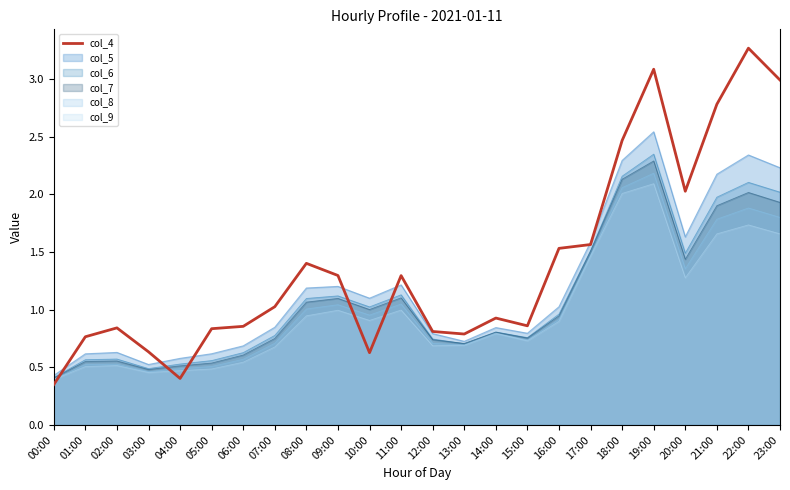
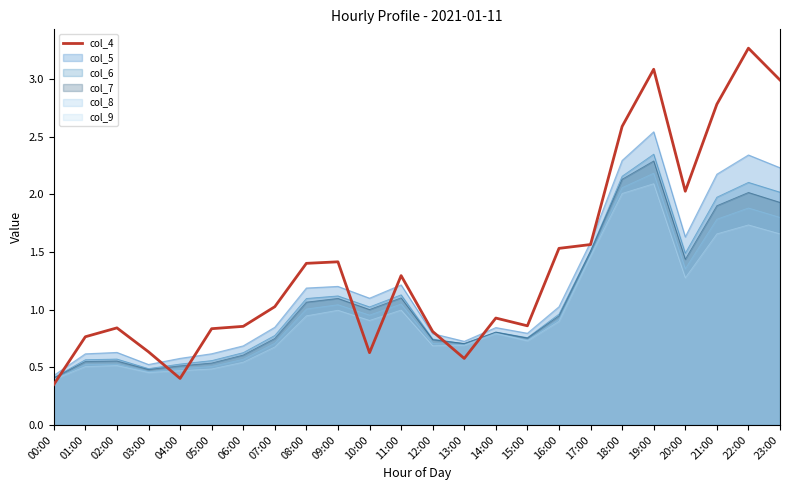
  {
    "col_4": {
      "00:00": 0.35,
      "01:00": 0.76,
      "02:00": 0.84,
      "03:00": 0.63,
      "04:00": 0.40,
      "05:00": 0.83,
      "06:00": 0.85,
      "07:00": 1.02,
      "08:00": 1.40,
-     "09:00": 1.30,
+     "09:00": 1.41,
      "10:00": 0.63,
      "11:00": 1.29,
-     "13:00": 0.79,
+     "13:00": 0.58,
      "14:00": 0.93,
      "15:00": 0.86,
      "16:00": 1.53,
-     "18:00": 2.47,
+     "18:00": 2.59,
      "19:00": 3.08,
      "20:00": 2.03,
      "21:00": 2.78,
      "22:00": 3.27,
      "23:00": 2.99
    }
  }
